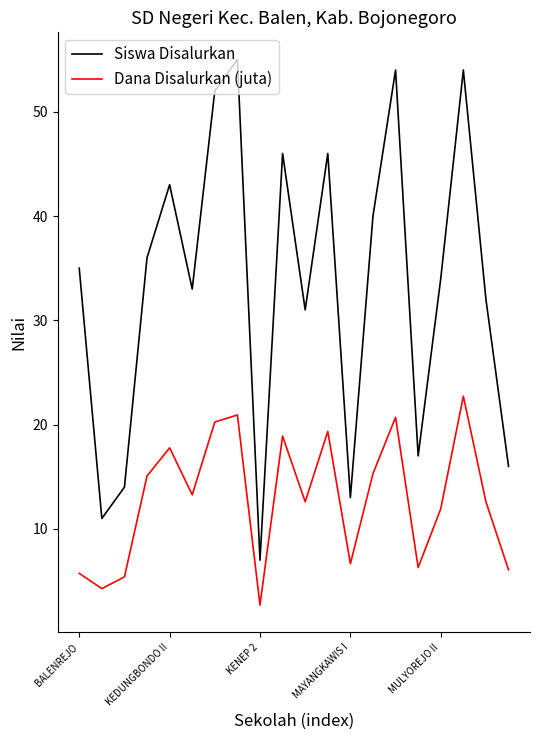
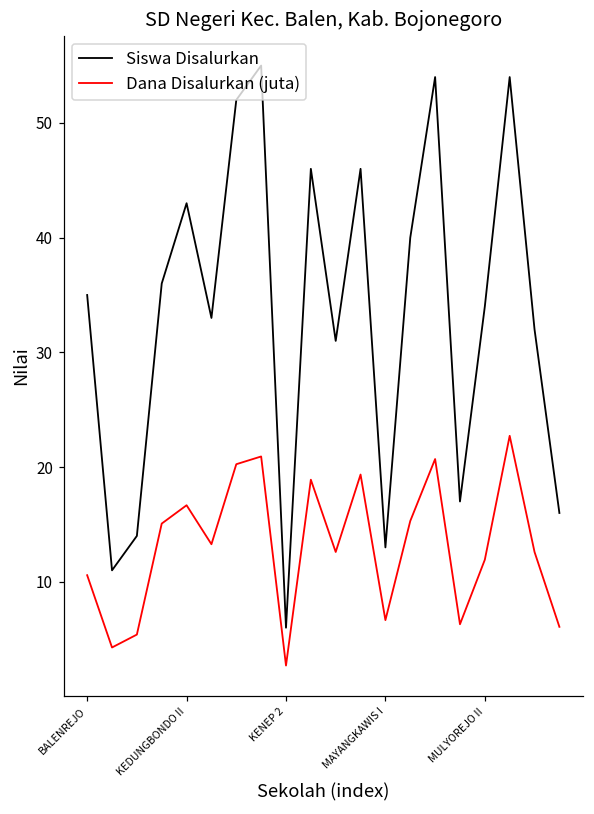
  {
    "Siswa Disalurkan": {
      "BALENREJO": 35,
      "KEDUNGBONDO II": 43,
-     "KENEP 2": 7,
+     "KENEP 2": 6,
      "MAYANGKAWIS I": 13,
      "MULYOREJO II": 34
    },
    "Dana Disalurkan (juta)": {
-     "BALENREJO": 5.7,
-     "KEDUNGBONDO II": 17.8,
+     "BALENREJO": 10.6,
+     "KEDUNGBONDO II": 16.7,
      "KENEP 2": 2.7,
      "MAYANGKAWIS I": 6.7,
      "MULYOREJO II": 11.9
    }
  }
